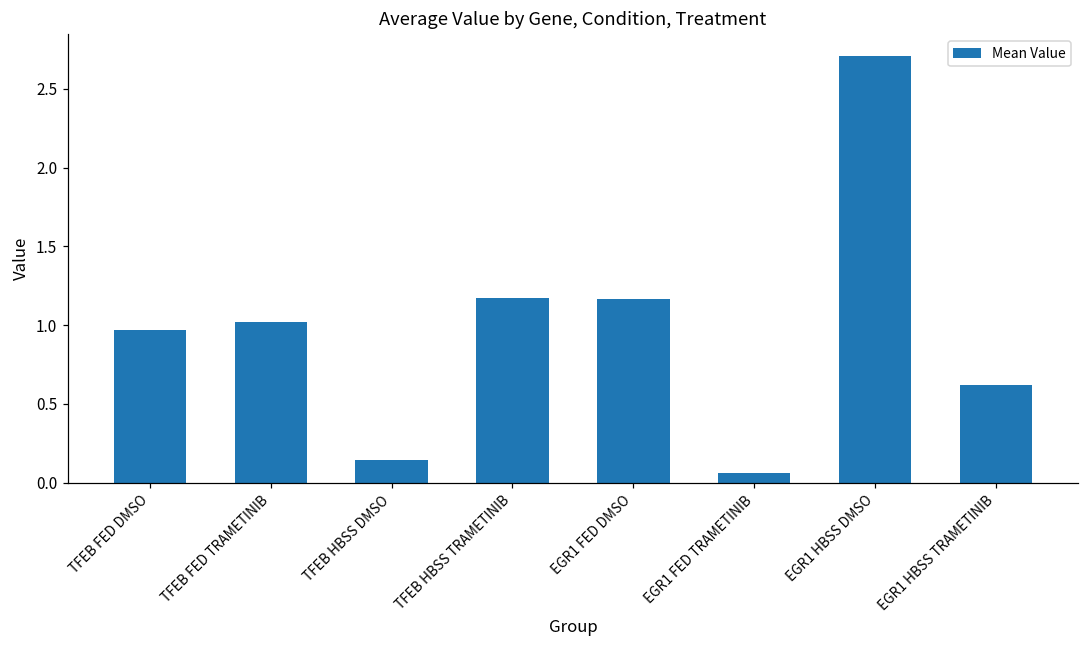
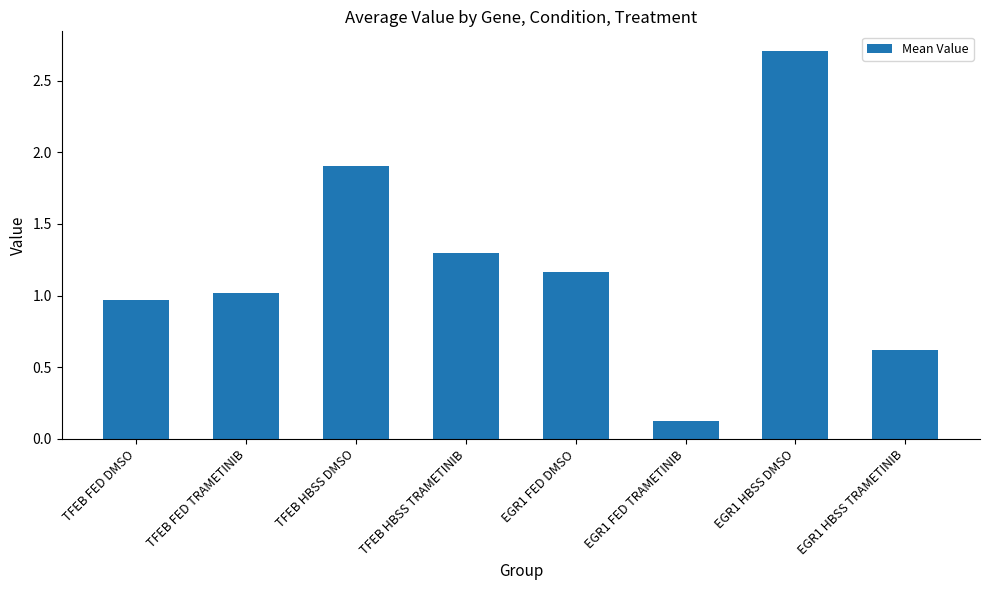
  {
    "TFEB FED DMSO": 0.97,
    "TFEB FED TRAMETINIB": 1.02,
-   "TFEB HBSS DMSO": 0.14,
-   "TFEB HBSS TRAMETINIB": 1.17,
+   "TFEB HBSS DMSO": 1.90,
+   "TFEB HBSS TRAMETINIB": 1.29,
    "EGR1 FED DMSO": 1.17,
-   "EGR1 FED TRAMETINIB": 0.06,
+   "EGR1 FED TRAMETINIB": 0.12,
    "EGR1 HBSS DMSO": 2.71,
    "EGR1 HBSS TRAMETINIB": 0.62
  }
